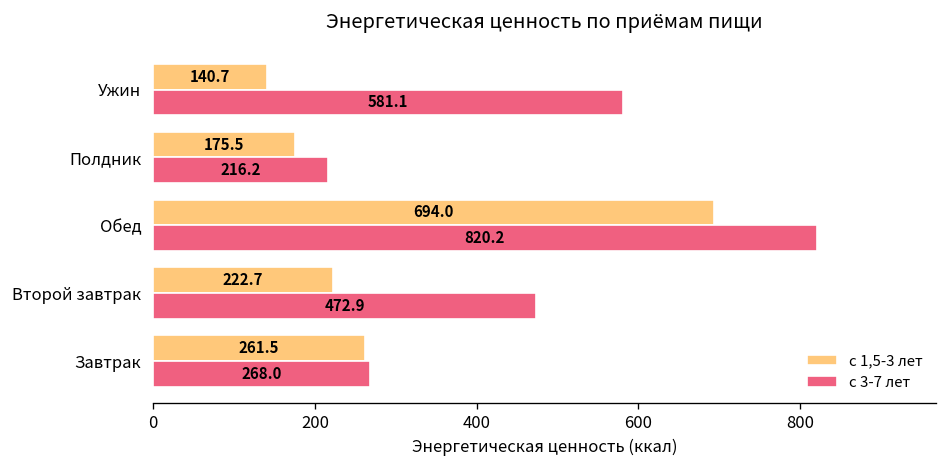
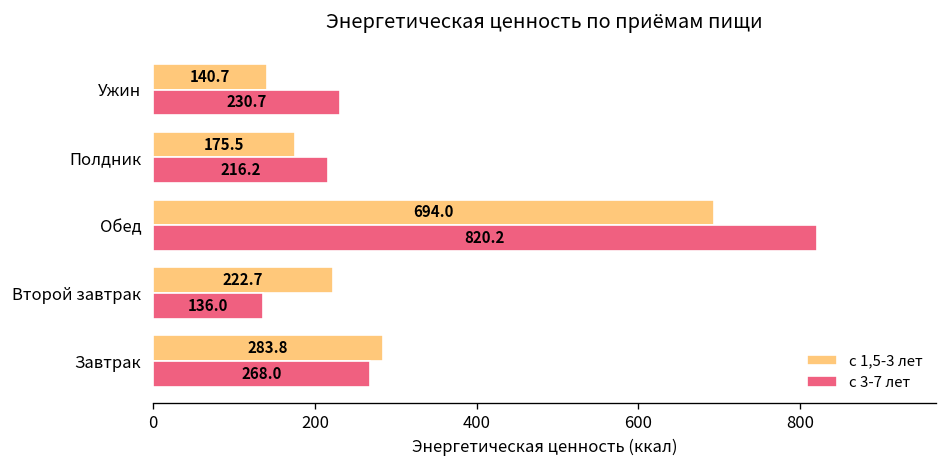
  {
    "с 1,5-3 лет": {
      "Ужин": 140.7,
      "Полдник": 175.5,
      "Обед": 694.0,
      "Второй завтрак": 222.7,
-     "Завтрак": 261.5
+     "Завтрак": 283.8
    },
    "с 3-7 лет": {
-     "Ужин": 581.1,
+     "Ужин": 230.7,
      "Полдник": 216.2,
      "Обед": 820.2,
-     "Второй завтрак": 472.9,
+     "Второй завтрак": 136.0,
      "Завтрак": 268.0
    }
  }
